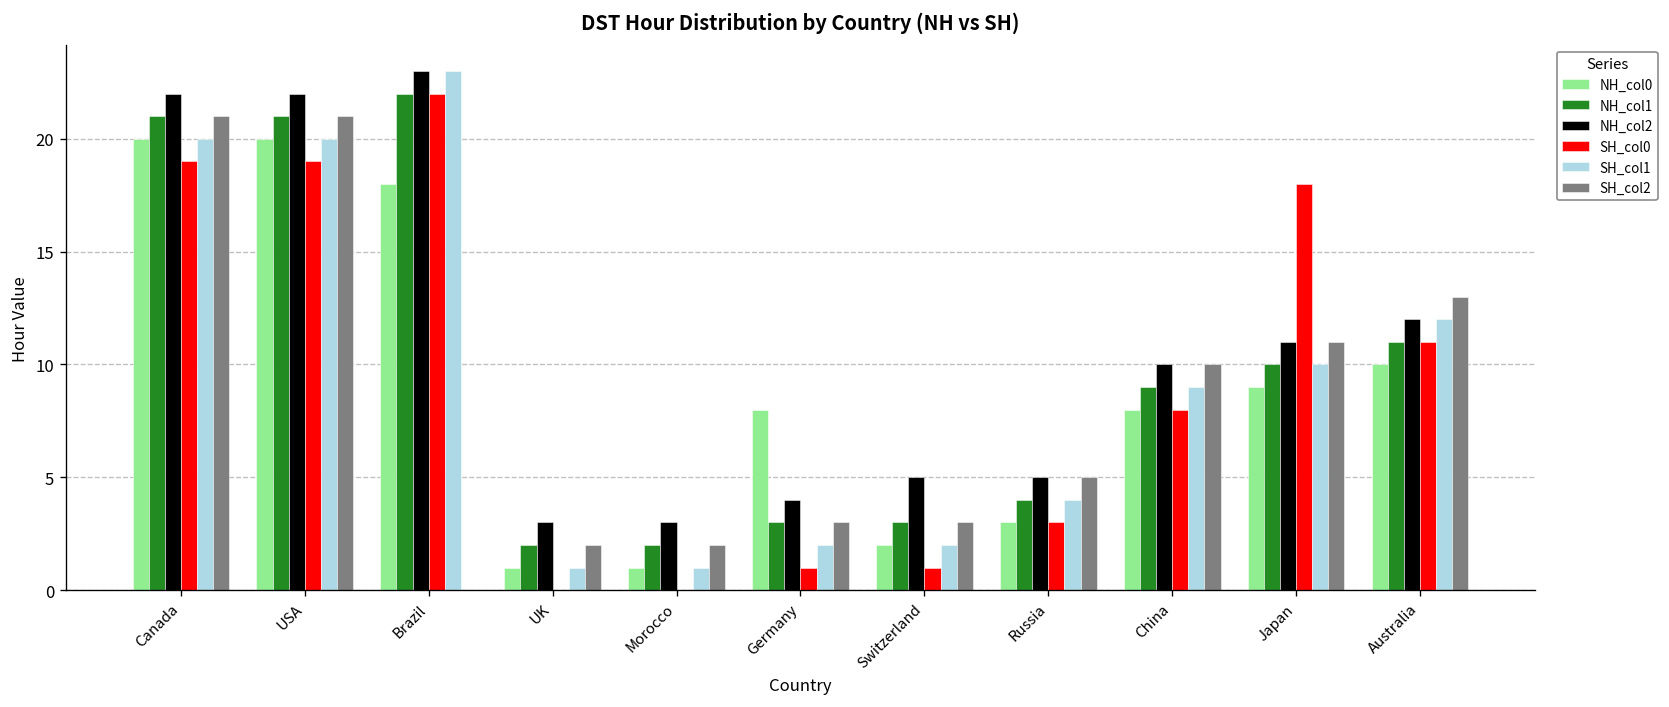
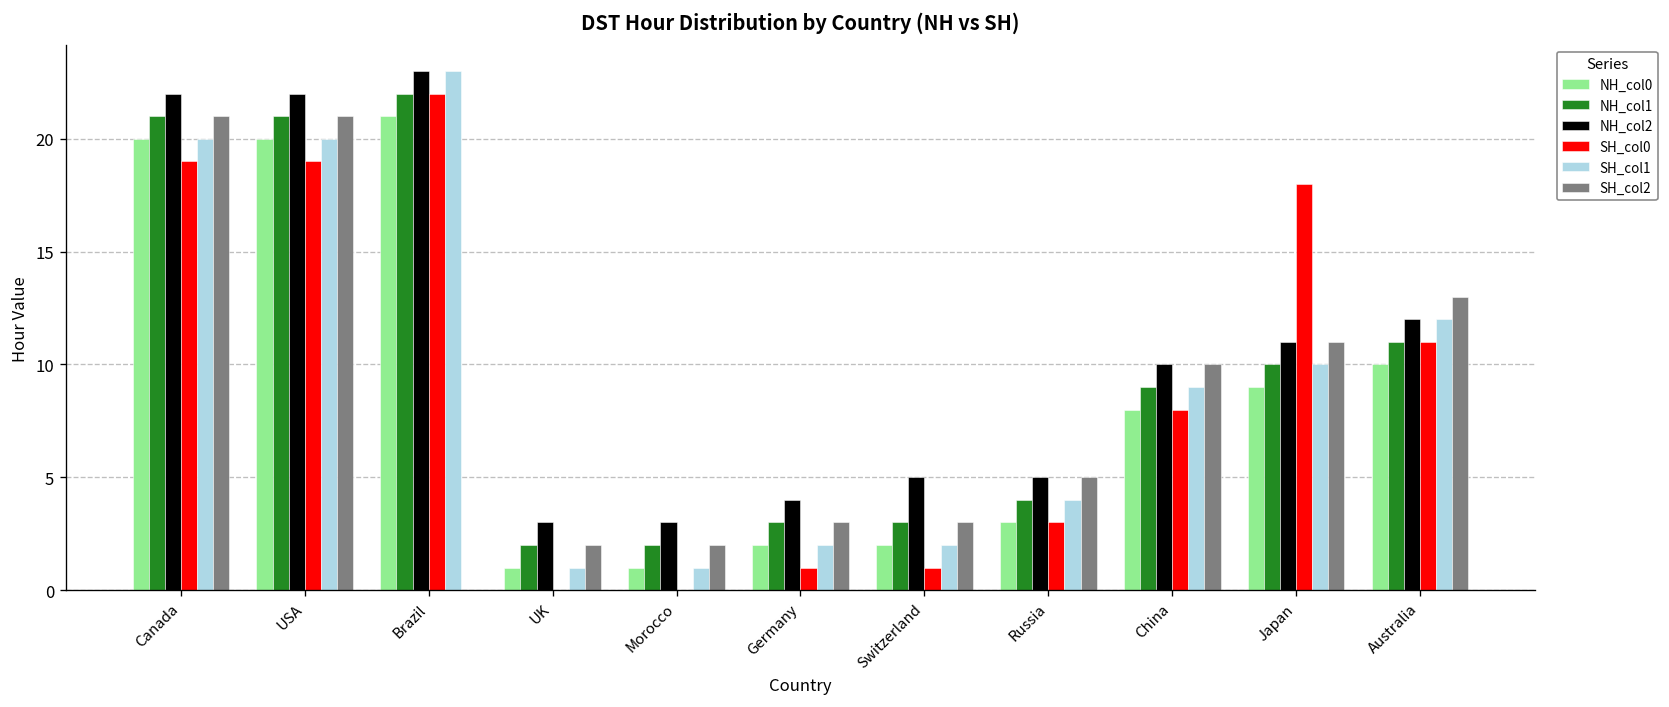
  {
    "NH_col0": {
      "Canada": 20,
      "USA": 20,
-     "Brazil": 18,
+     "Brazil": 21,
      "UK": 1,
      "Morocco": 1,
-     "Germany": 8,
+     "Germany": 2,
      "Switzerland": 2,
      "Russia": 3,
      "China": 8,
      "Japan": 9,
      "Australia": 10
    },
    "NH_col1": {
      "Canada": 21,
      "USA": 21,
      "Brazil": 22,
      "UK": 2,
      "Morocco": 2,
      "Germany": 3,
      "Switzerland": 3,
      "Russia": 4,
      "China": 9,
      "Japan": 10,
      "Australia": 11
    },
    "NH_col2": {
      "Canada": 22,
      "USA": 22,
      "Brazil": 23,
      "UK": 3,
      "Morocco": 3,
      "Germany": 4,
      "Switzerland": 5,
      "Russia": 5,
      "China": 10,
      "Japan": 11,
      "Australia": 12
    },
    "SH_col0": {
      "Canada": 19,
      "USA": 19,
      "Brazil": 22,
      "UK": 0,
      "Morocco": 0,
      "Germany": 1,
      "Switzerland": 1,
      "Russia": 3,
      "China": 8,
      "Japan": 18,
      "Australia": 11
    },
    "SH_col1": {
      "Canada": 20,
      "USA": 20,
      "Brazil": 23,
      "UK": 1,
      "Morocco": 1,
      "Germany": 2,
      "Switzerland": 2,
      "Russia": 4,
      "China": 9,
      "Japan": 10,
      "Australia": 12
    },
    "SH_col2": {
      "Canada": 21,
      "USA": 21,
      "Brazil": 0,
      "UK": 2,
      "Morocco": 2,
      "Germany": 3,
      "Switzerland": 3,
      "Russia": 5,
      "China": 10,
      "Japan": 11,
      "Australia": 13
    }
  }
